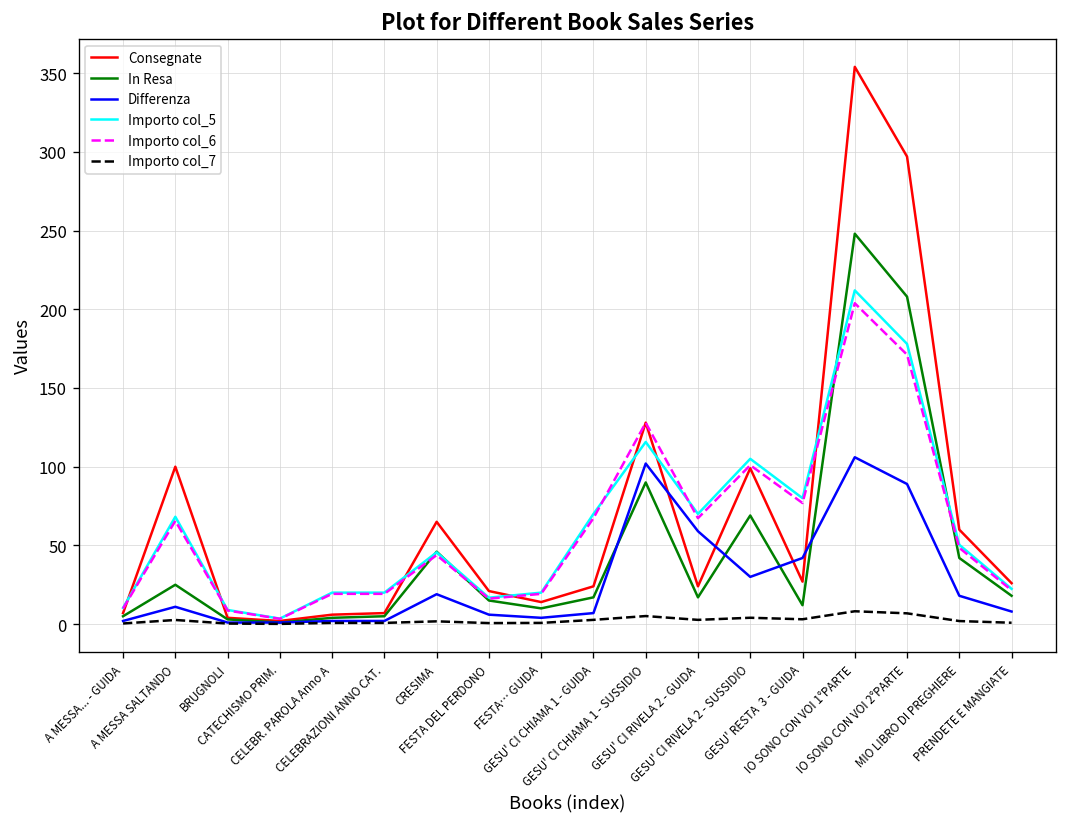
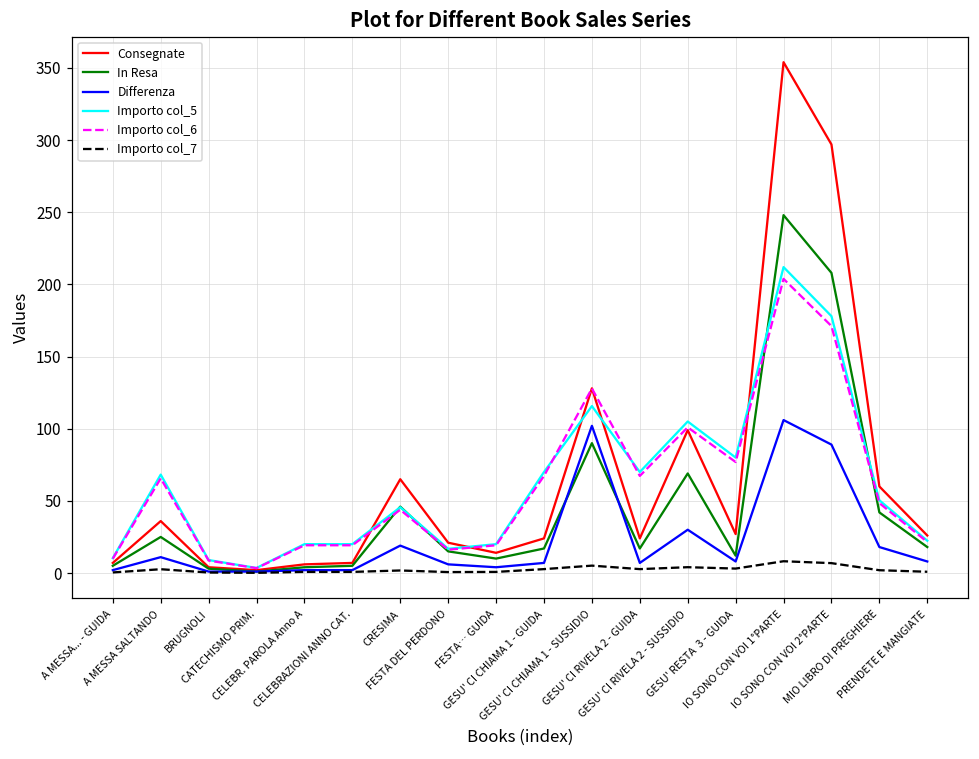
  {
    "Consegnate": {
      "A MESSA... - GUIDA": 7,
-     "A MESSA SALTANDO": 100,
+     "A MESSA SALTANDO": 36,
      "CELEBR. PAROLA Anno A": 6,
      "CELEBRAZIONI ANNO CAT.": 7,
      "CRESIMA": 65,
      "FESTA DEL PERDONO": 21,
      "FESTA… GUIDA": 14,
      "GESU' CI CHIAMA 1 - GUIDA": 24,
      "GESU' CI RIVELA 2 - GUIDA": 24,
      "GESU' CI RIVELA 2 - SUSSIDIO": 99,
      "GESU' RESTA 3 - GUIDA": 27,
      "IO SONO CON VOI 1°PARTE": 354,
      "IO SONO CON VOI 2°PARTE": 297,
      "MIO LIBRO DI PREGHIERE": 60,
      "PRENDETE E MANGIATE": 26
    },
    "In Resa": {
      "A MESSA... - GUIDA": 5,
      "A MESSA SALTANDO": 25,
      "CELEBR. PAROLA Anno A": 4,
      "CELEBRAZIONI ANNO CAT.": 5,
      "FESTA… GUIDA": 10,
      "GESU' CI CHIAMA 1 - GUIDA": 17,
      "GESU' CI CHIAMA 1 - SUSSIDIO": 90,
      "GESU' CI RIVELA 2 - GUIDA": 17,
      "GESU' CI RIVELA 2 - SUSSIDIO": 69,
      "GESU' RESTA 3 - GUIDA": 12,
      "IO SONO CON VOI 1°PARTE": 248,
      "IO SONO CON VOI 2°PARTE": 208,
      "MIO LIBRO DI PREGHIERE": 42,
      "PRENDETE E MANGIATE": 18
    },
    "Differenza": {
      "A MESSA SALTANDO": 11,
      "CRESIMA": 19,
      "FESTA DEL PERDONO": 6,
      "FESTA… GUIDA": 4,
      "GESU' CI CHIAMA 1 - GUIDA": 7,
      "GESU' CI CHIAMA 1 - SUSSIDIO": 102,
-     "GESU' CI RIVELA 2 - GUIDA": 59,
+     "GESU' CI RIVELA 2 - GUIDA": 7,
      "GESU' CI RIVELA 2 - SUSSIDIO": 30,
-     "GESU' RESTA 3 - GUIDA": 42,
+     "GESU' RESTA 3 - GUIDA": 8,
      "IO SONO CON VOI 1°PARTE": 106,
      "IO SONO CON VOI 2°PARTE": 89,
      "MIO LIBRO DI PREGHIERE": 18,
      "PRENDETE E MANGIATE": 8
    },
    "Importo col_5": {
      "A MESSA SALTANDO": 68,
      "GESU' CI CHIAMA 1 - GUIDA": 70,
      "GESU' CI CHIAMA 1 - SUSSIDIO": 116,
      "GESU' CI RIVELA 2 - GUIDA": 70,
      "GESU' CI RIVELA 2 - SUSSIDIO": 105,
      "GESU' RESTA 3 - GUIDA": 80,
      "IO SONO CON VOI 1°PARTE": 212,
      "IO SONO CON VOI 2°PARTE": 178,
      "MIO LIBRO DI PREGHIERE": 50
    },
    "Importo col_6": {
      "A MESSA SALTANDO": 66,
      "GESU' CI CHIAMA 1 - GUIDA": 67,
      "GESU' CI RIVELA 2 - GUIDA": 67,
      "GESU' CI RIVELA 2 - SUSSIDIO": 101,
      "GESU' RESTA 3 - GUIDA": 77,
      "IO SONO CON VOI 1°PARTE": 204,
      "IO SONO CON VOI 2°PARTE": 171,
      "MIO LIBRO DI PREGHIERE": 48
    },
    "Importo col_7": {
      "A MESSA SALTANDO": 3,
      "CRESIMA": 2,
      "FESTA DEL PERDONO": 1,
      "FESTA… GUIDA": 1,
      "GESU' CI CHIAMA 1 - GUIDA": 3,
      "GESU' CI CHIAMA 1 - SUSSIDIO": 5,
      "GESU' CI RIVELA 2 - GUIDA": 3,
      "GESU' CI RIVELA 2 - SUSSIDIO": 4,
      "GESU' RESTA 3 - GUIDA": 3,
      "IO SONO CON VOI 1°PARTE": 8,
      "IO SONO CON VOI 2°PARTE": 7,
      "MIO LIBRO DI PREGHIERE": 2,
      "PRENDETE E MANGIATE": 1
    }
  }
